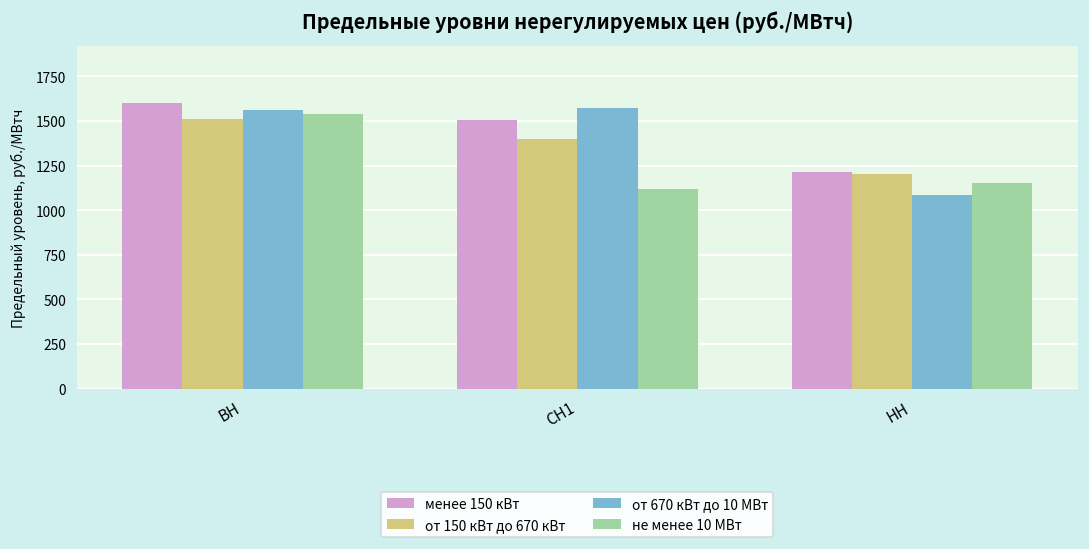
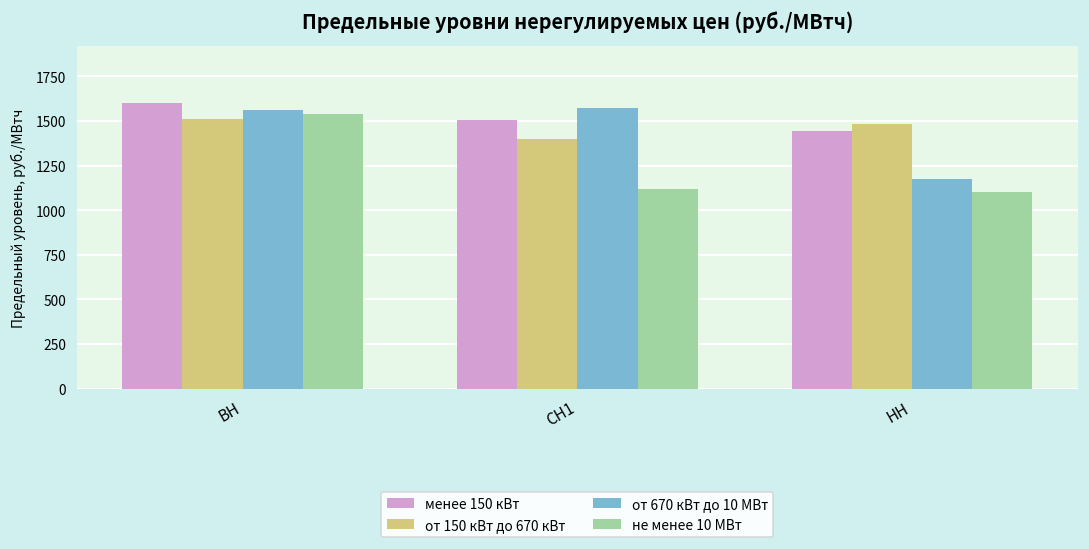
  {
    "менее 150 кВт": {
      "ВН": 1600,
      "СН1": 1510,
-     "НН": 1210
+     "НН": 1440
    },
    "от 150 кВт до 670 кВт": {
      "ВН": 1510,
      "СН1": 1400,
-     "НН": 1210
+     "НН": 1490
    },
    "от 670 кВт до 10 МВт": {
      "ВН": 1560,
      "СН1": 1570,
-     "НН": 1090
+     "НН": 1180
    },
    "не менее 10 МВт": {
      "ВН": 1540,
      "СН1": 1120,
-     "НН": 1150
+     "НН": 1100
    }
  }
